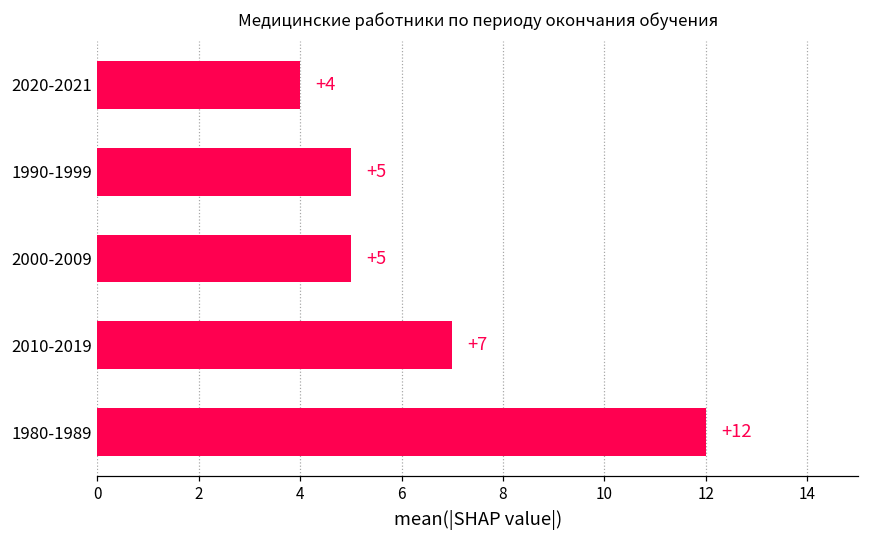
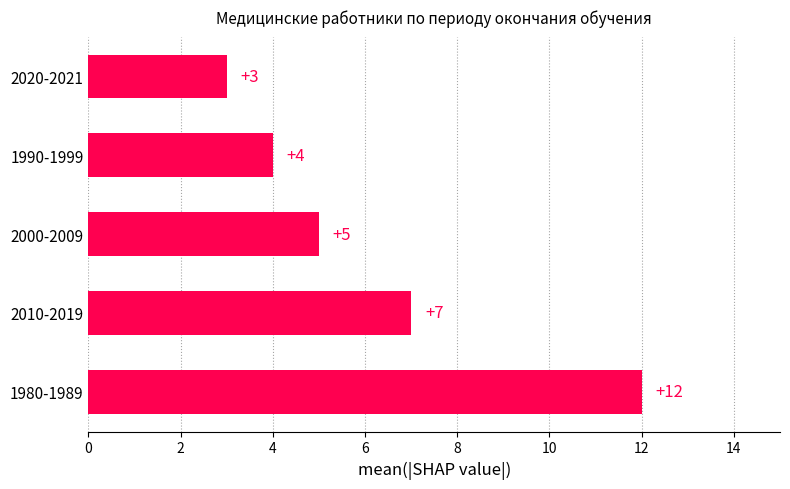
  {
-   "2020-2021": "+4",
-   "1990-1999": "+5",
+   "2020-2021": "+3",
+   "1990-1999": "+4",
    "2000-2009": "+5",
    "2010-2019": "+7",
    "1980-1989": "+12"
  }
